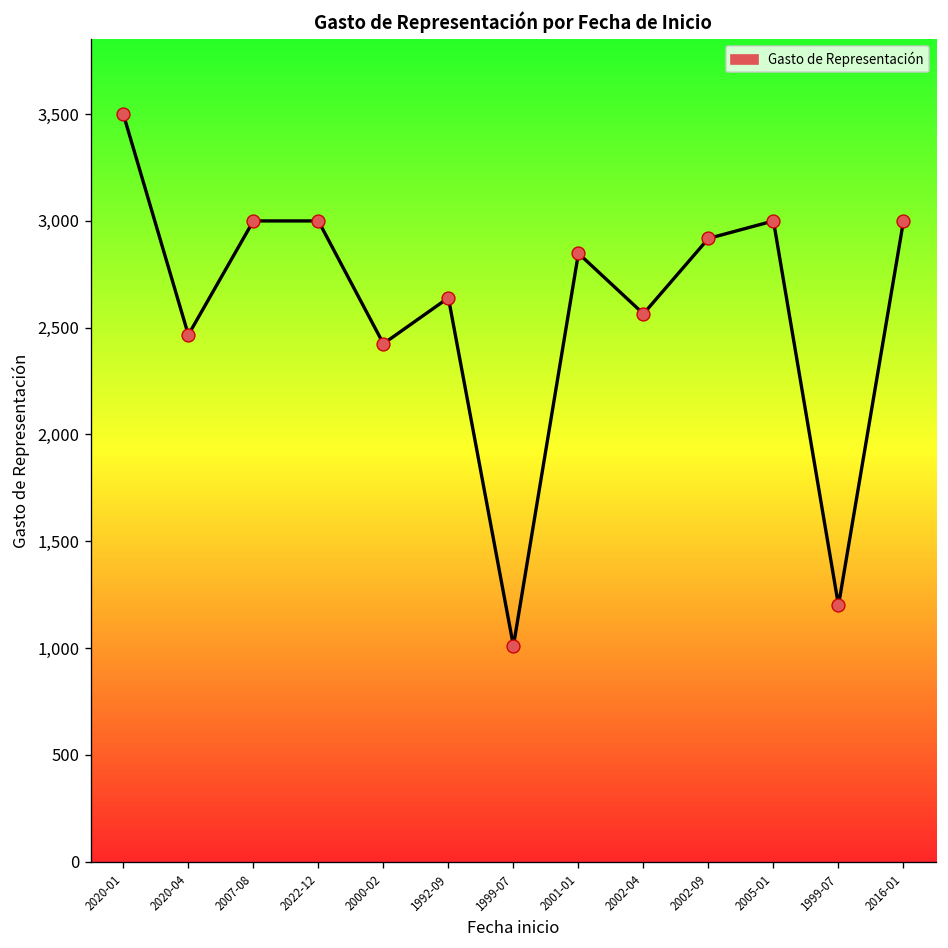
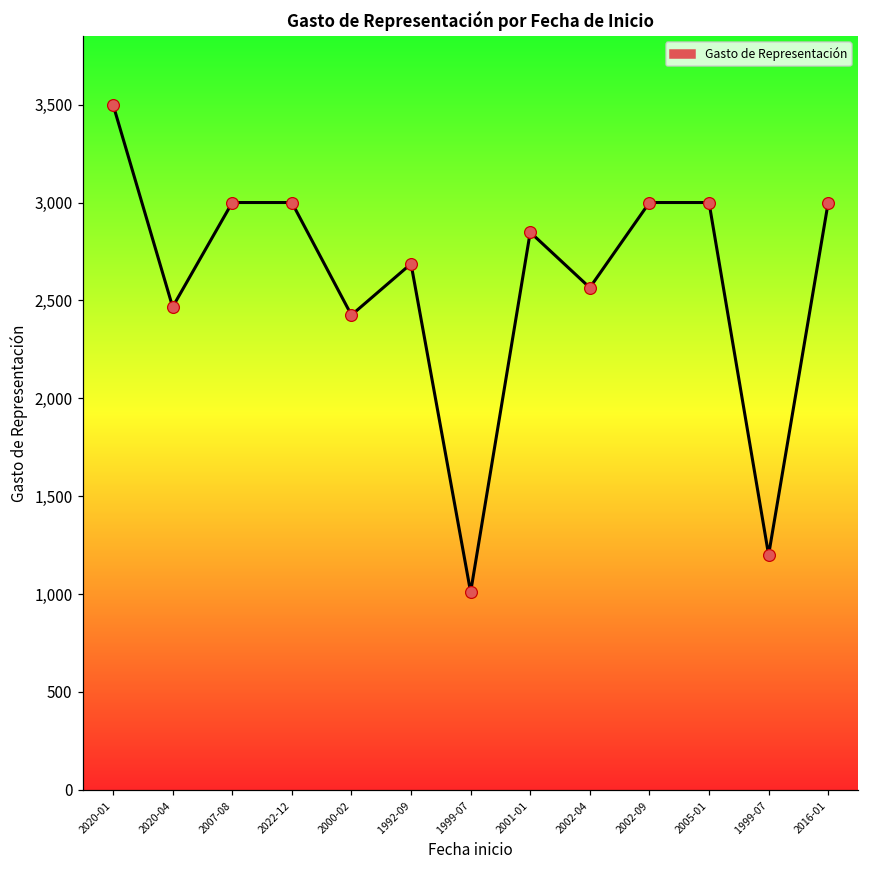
  {
    "2020-01": "3,500",
    "2020-04": "2,470",
    "2007-08": "3,000",
    "2022-12": "3,000",
    "2000-02": "2,430",
-   "1992-09": "2,640",
+   "1992-09": "2,690",
    "2001-01": "2,850",
    "2002-04": "2,570",
-   "2002-09": "2,920",
+   "2002-09": "3,000",
    "2005-01": "3,000",
    "2016-01": "3,000"
  }
